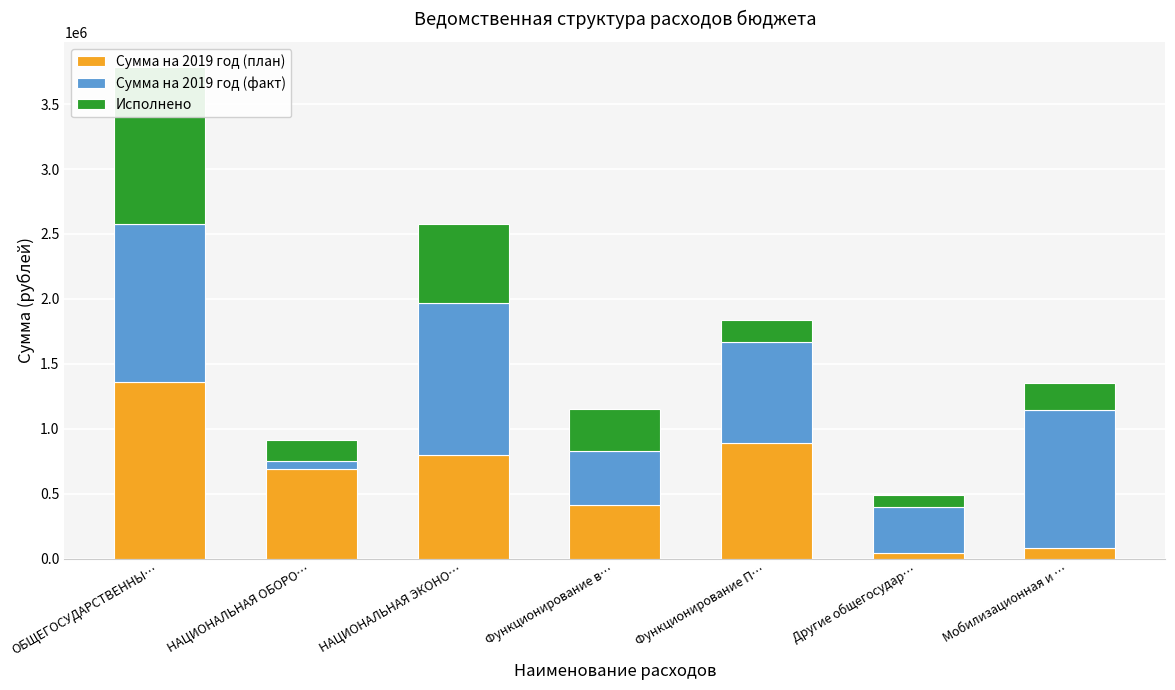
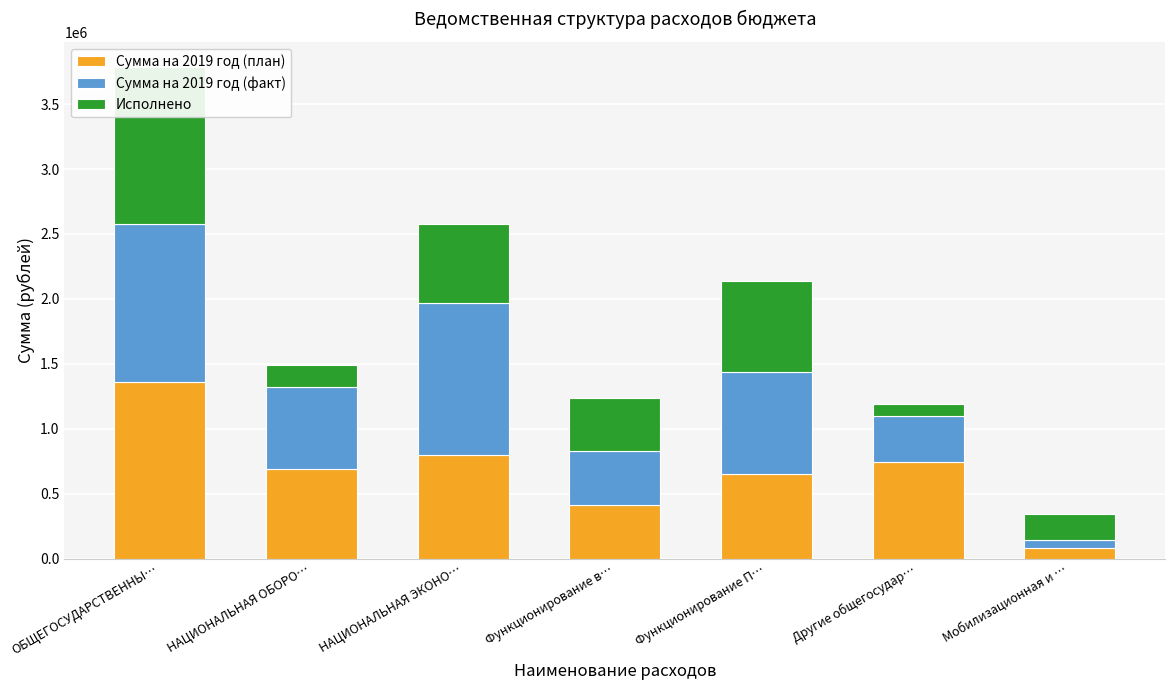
  {
    "Сумма на 2019 год (план)": {
      "ОБЩЕГОСУДАРСТВЕННЫ…": 1360000,
      "НАЦИОНАЛЬНАЯ ОБОРО…": 690000,
      "НАЦИОНАЛЬНАЯ ЭКОНО…": 800000,
      "Функционирование в…": 410000,
-     "Функционирование П…": 890000,
-     "Другие общегосудар…": 40000,
+     "Функционирование П…": 650000,
+     "Другие общегосудар…": 740000,
      "Мобилизационная и …": 80000
    },
    "Сумма на 2019 год (факт)": {
      "ОБЩЕГОСУДАРСТВЕННЫ…": 1210000,
-     "НАЦИОНАЛЬНАЯ ОБОРО…": 60000,
+     "НАЦИОНАЛЬНАЯ ОБОРО…": 640000,
      "НАЦИОНАЛЬНАЯ ЭКОНО…": 1170000,
      "Функционирование в…": 410000,
      "Функционирование П…": 780000,
      "Другие общегосудар…": 350000,
-     "Мобилизационная и …": 1070000
+     "Мобилизационная и …": 60000
    },
    "Исполнено": {
      "НАЦИОНАЛЬНАЯ ОБОРО…": 160000,
      "НАЦИОНАЛЬНАЯ ЭКОНО…": 620000,
-     "Функционирование в…": 320000,
-     "Функционирование П…": 170000,
+     "Функционирование в…": 410000,
+     "Функционирование П…": 710000,
      "Другие общегосудар…": 90000,
      "Мобилизационная и …": 200000
    }
  }
